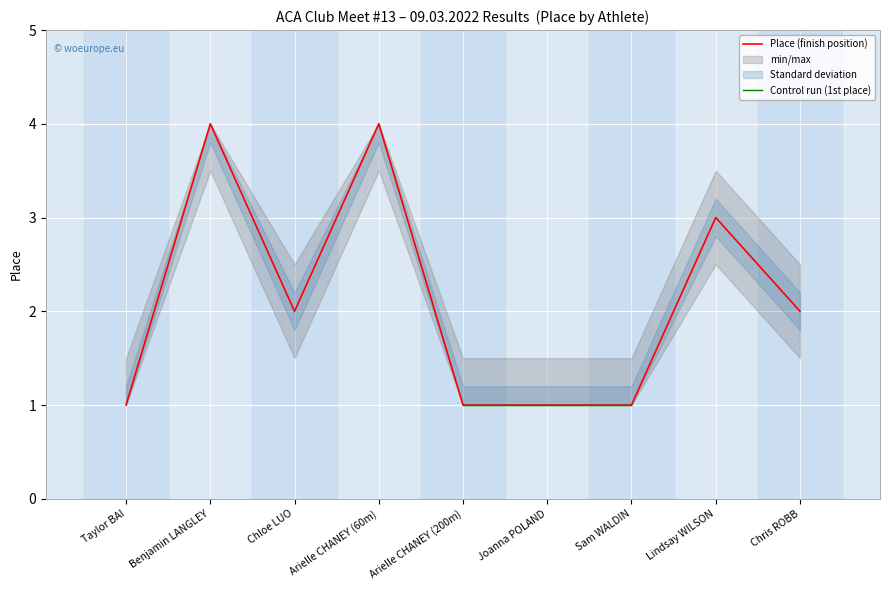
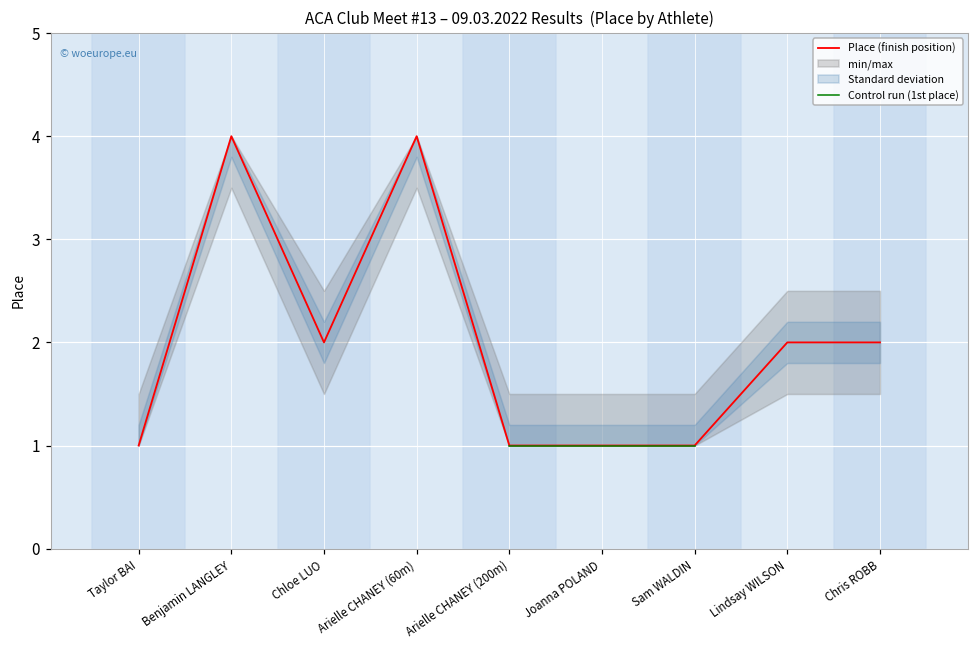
  {
    "Place (finish position)": {
      "Chloe LUO": 2,
-     "Lindsay WILSON": 3,
+     "Lindsay WILSON": 2,
      "Chris ROBB": 2
    }
  }
